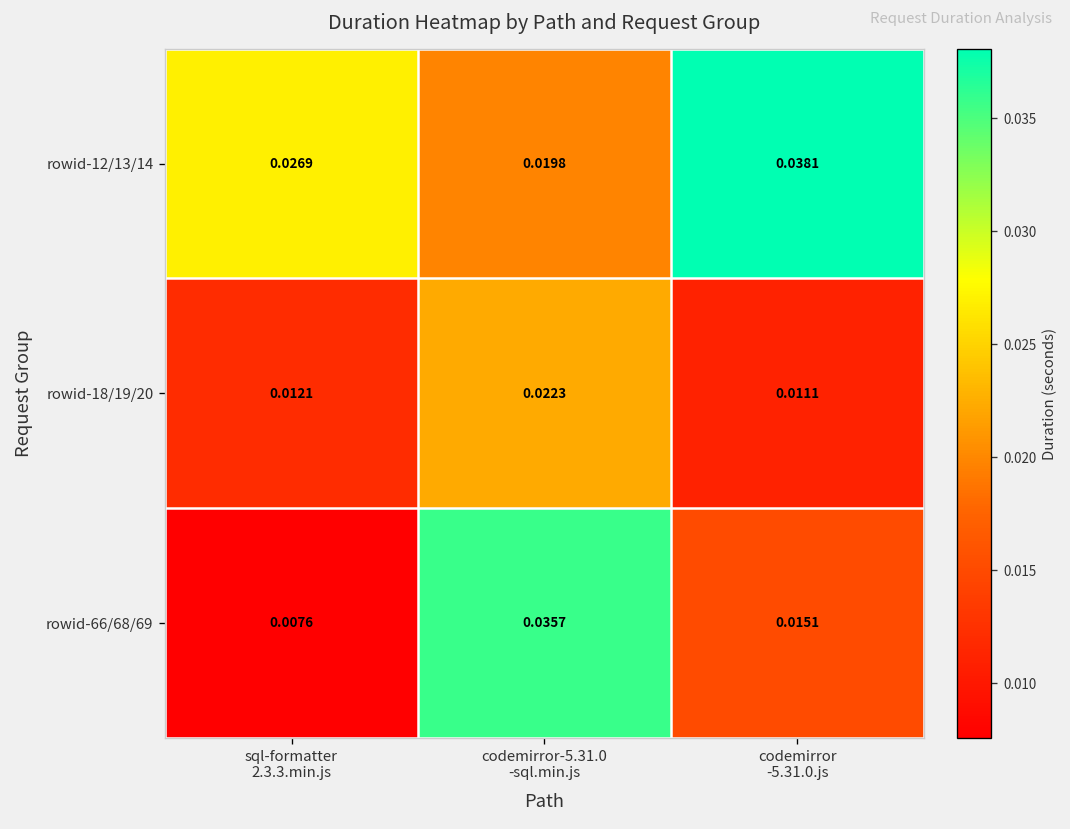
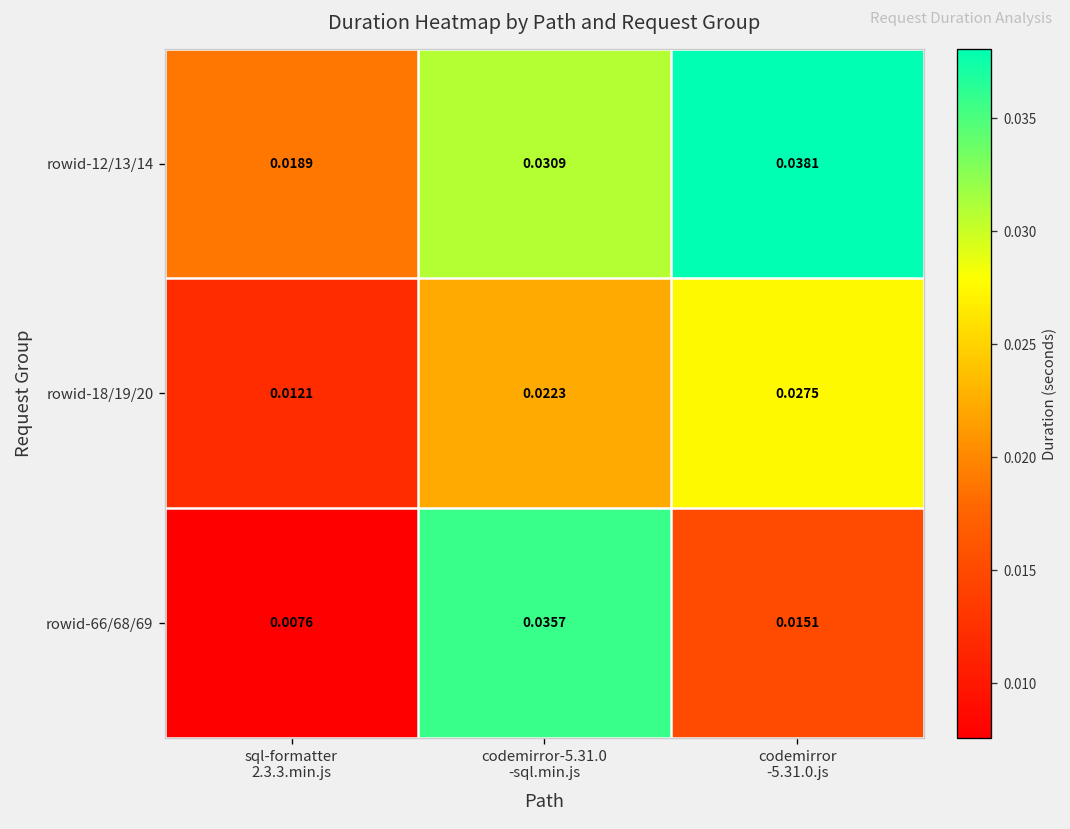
  {
    "rowid-12/13/14": {
-     "sql-formatter 2.3.3.min.js": 0.0269,
-     "codemirror-5.31.0 -sql.min.js": 0.0198,
+     "sql-formatter 2.3.3.min.js": 0.0189,
+     "codemirror-5.31.0 -sql.min.js": 0.0309,
      "codemirror -5.31.0.js": 0.0381
    },
    "rowid-18/19/20": {
      "sql-formatter 2.3.3.min.js": 0.0121,
      "codemirror-5.31.0 -sql.min.js": 0.0223,
-     "codemirror -5.31.0.js": 0.0111
+     "codemirror -5.31.0.js": 0.0275
    },
    "rowid-66/68/69": {
      "sql-formatter 2.3.3.min.js": 0.0076,
      "codemirror-5.31.0 -sql.min.js": 0.0357,
      "codemirror -5.31.0.js": 0.0151
    }
  }
